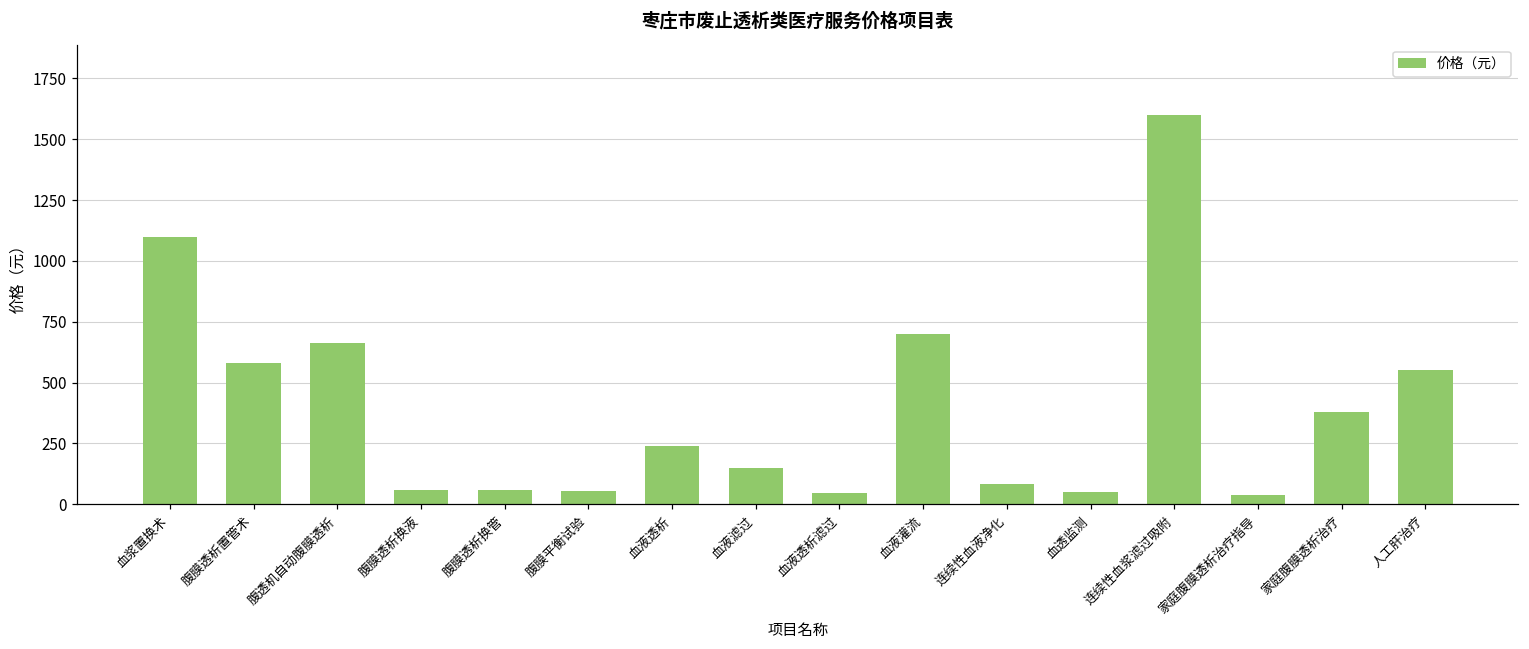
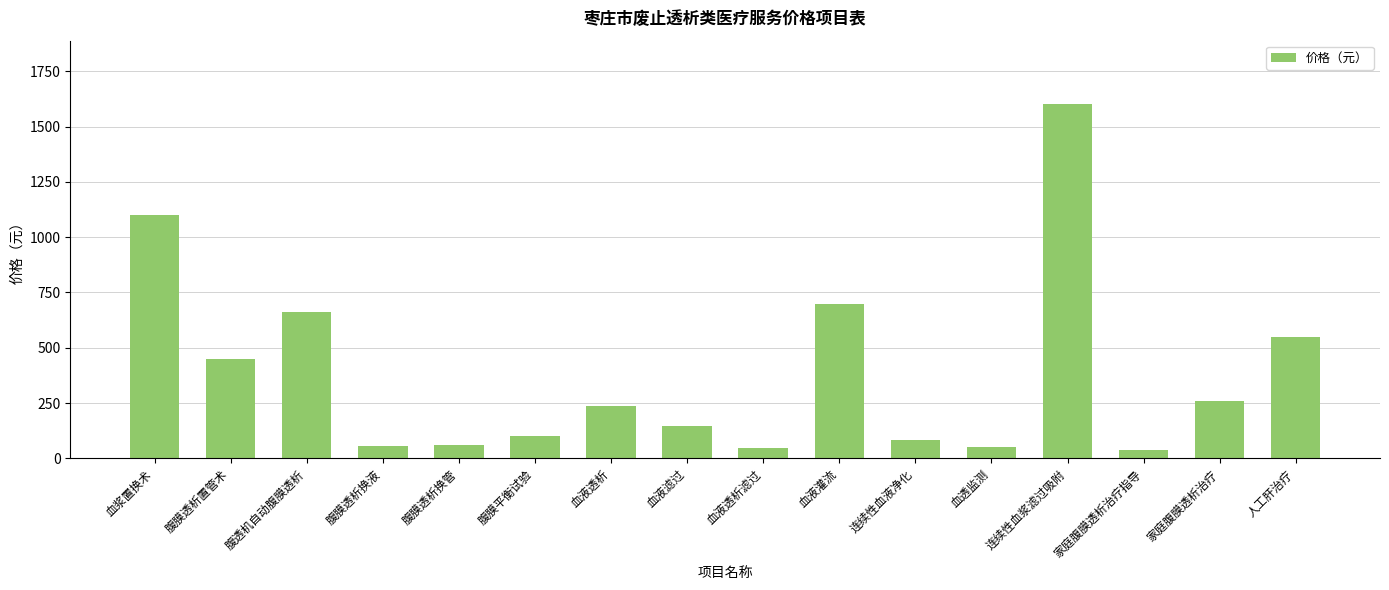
  {
    "血浆置换术": 1100,
-   "腹膜透析置管术": 580,
+   "腹膜透析置管术": 450,
    "腹透机自动腹膜透析": 660,
    "腹膜透析换液": 60,
    "腹膜透析换管": 60,
-   "腹膜平衡试验": 50,
+   "腹膜平衡试验": 100,
    "血液透析": 240,
    "血液滤过": 150,
    "血液透析滤过": 50,
    "血液灌流": 700,
    "连续性血液净化": 80,
    "血透监测": 50,
    "连续性血浆滤过吸附": 1600,
    "家庭腹膜透析治疗指导": 40,
-   "家庭腹膜透析治疗": 380,
+   "家庭腹膜透析治疗": 260,
    "人工肝治疗": 550
  }
